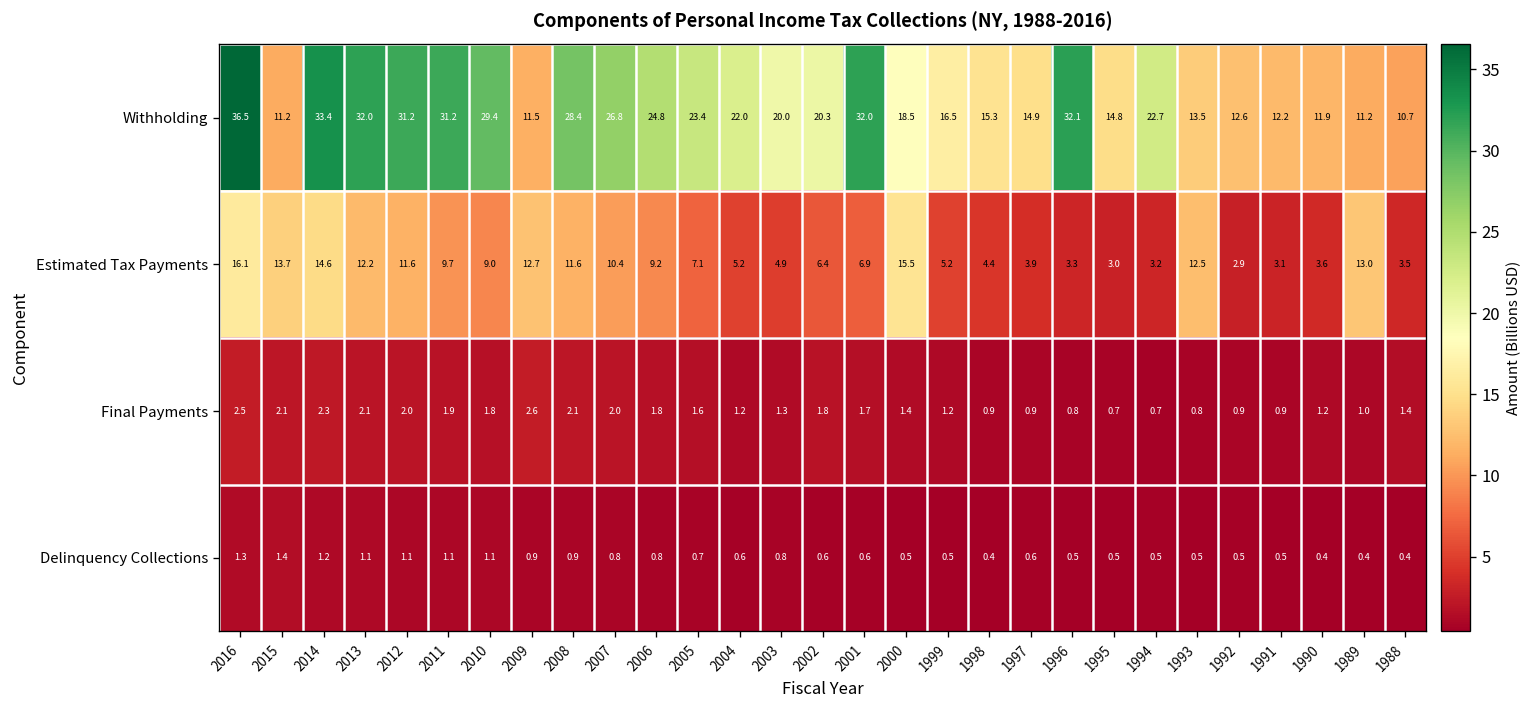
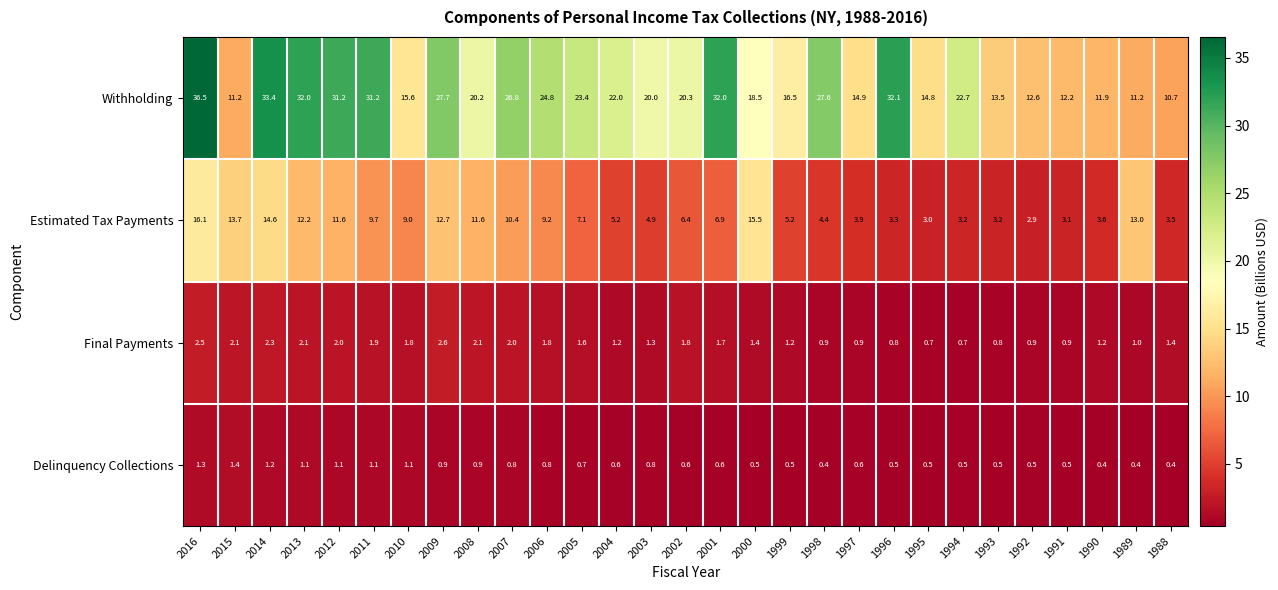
  {
    "Withholding": {
      "2016": 36.5,
      "2015": 11.2,
      "2014": 33.4,
      "2013": 32.0,
      "2012": 31.2,
      "2011": 31.2,
-     "2010": 29.4,
-     "2009": 11.5,
-     "2008": 28.4,
+     "2010": 15.6,
+     "2009": 27.7,
+     "2008": 20.2,
      "2007": 26.8,
      "2006": 24.8,
      "2005": 23.4,
      "2004": 22.0,
      "2003": 20.0,
      "2002": 20.3,
      "2001": 32.0,
      "2000": 18.5,
      "1999": 16.5,
-     "1998": 15.3,
+     "1998": 27.6,
      "1997": 14.9,
      "1996": 32.1,
      "1995": 14.8,
      "1994": 22.7,
      "1993": 13.5,
      "1992": 12.6,
      "1991": 12.2,
      "1990": 11.9,
      "1989": 11.2,
      "1988": 10.7
    },
    "Estimated Tax Payments": {
      "2016": 16.1,
      "2015": 13.7,
      "2014": 14.6,
      "2013": 12.2,
      "2012": 11.6,
      "2011": 9.7,
      "2010": 9.0,
      "2009": 12.7,
      "2008": 11.6,
      "2007": 10.4,
      "2006": 9.2,
      "2005": 7.1,
      "2004": 5.2,
      "2003": 4.9,
      "2002": 6.4,
      "2001": 6.9,
      "2000": 15.5,
      "1999": 5.2,
      "1998": 4.4,
      "1997": 3.9,
      "1996": 3.3,
      "1995": 3.0,
      "1994": 3.2,
-     "1993": 12.5,
+     "1993": 3.2,
      "1992": 2.9,
      "1991": 3.1,
      "1990": 3.6,
      "1989": 13.0,
      "1988": 3.5
    },
    "Final Payments": {
      "2016": 2.5,
      "2015": 2.1,
      "2014": 2.3,
      "2013": 2.1,
      "2012": 2.0,
      "2011": 1.9,
      "2010": 1.8,
      "2009": 2.6,
      "2008": 2.1,
      "2007": 2.0,
      "2006": 1.8,
      "2005": 1.6,
      "2004": 1.2,
      "2003": 1.3,
      "2002": 1.8,
      "2001": 1.7,
      "2000": 1.4,
      "1999": 1.2,
      "1998": 0.9,
      "1997": 0.9,
      "1996": 0.8,
      "1995": 0.7,
      "1994": 0.7,
      "1993": 0.8,
      "1992": 0.9,
      "1991": 0.9,
      "1990": 1.2,
      "1989": 1.0,
      "1988": 1.4
    },
    "Delinquency Collections": {
      "2016": 1.3,
      "2015": 1.4,
      "2014": 1.2,
      "2013": 1.1,
      "2012": 1.1,
      "2011": 1.1,
      "2010": 1.1,
      "2009": 0.9,
      "2008": 0.9,
      "2007": 0.8,
      "2006": 0.8,
      "2005": 0.7,
      "2004": 0.6,
      "2003": 0.8,
      "2002": 0.6,
      "2001": 0.6,
      "2000": 0.5,
      "1999": 0.5,
      "1998": 0.4,
      "1997": 0.6,
      "1996": 0.5,
      "1995": 0.5,
      "1994": 0.5,
      "1993": 0.5,
      "1992": 0.5,
      "1991": 0.5,
      "1990": 0.4,
      "1989": 0.4,
      "1988": 0.4
    }
  }
